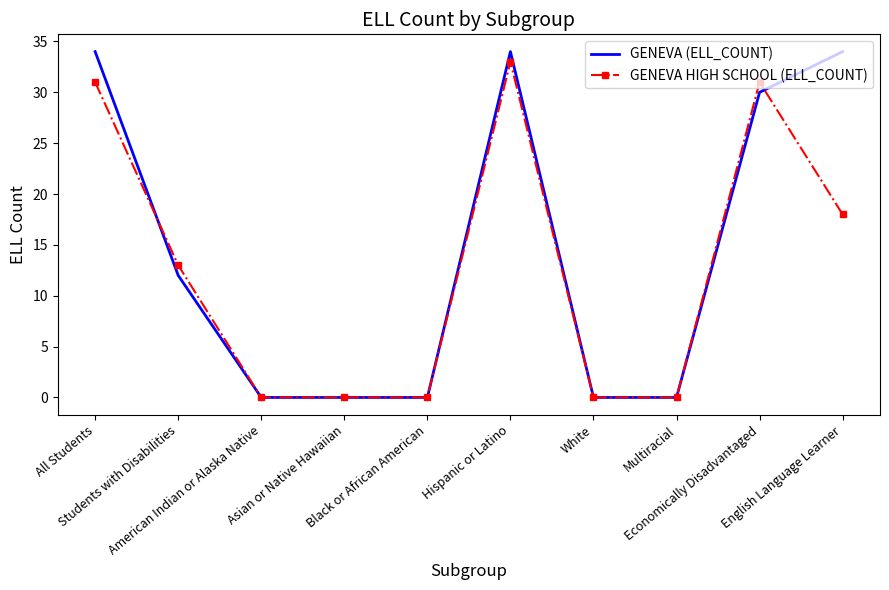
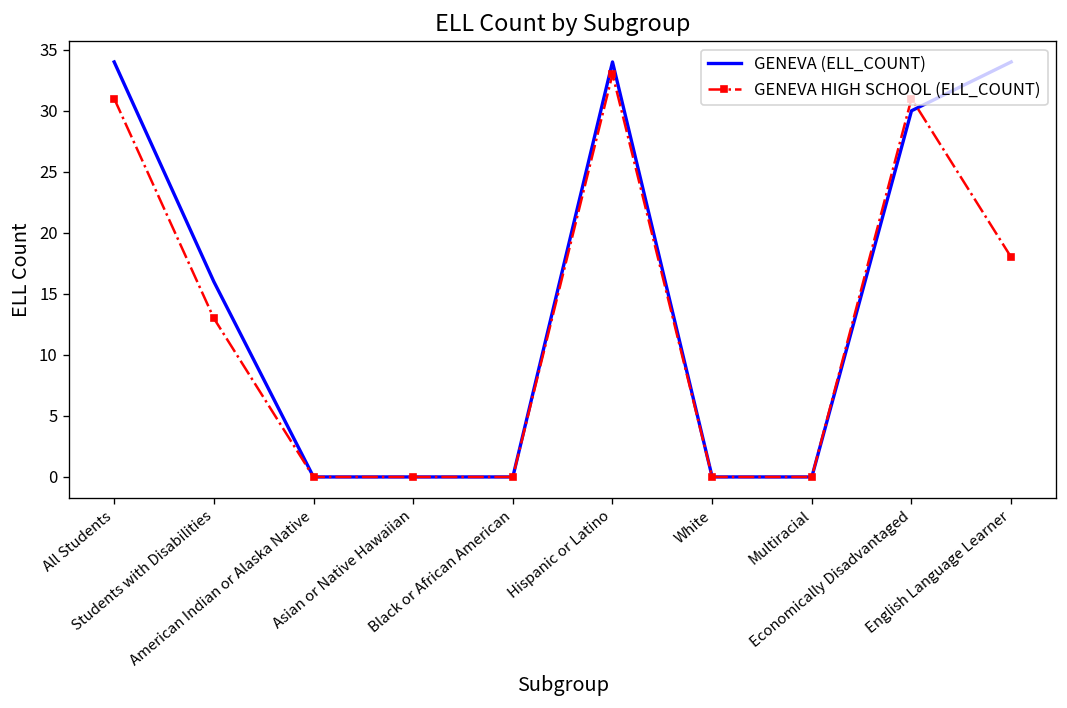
  {
    "GENEVA (ELL_COUNT)": {
      "All Students": 34,
-     "Students with Disabilities": 12,
+     "Students with Disabilities": 16,
      "Hispanic or Latino": 34,
      "Economically Disadvantaged": 30
    },
    "GENEVA HIGH SCHOOL (ELL_COUNT)": {
      "All Students": 31,
      "Students with Disabilities": 13,
      "Hispanic or Latino": 33,
      "English Language Learner": 18
    }
  }
